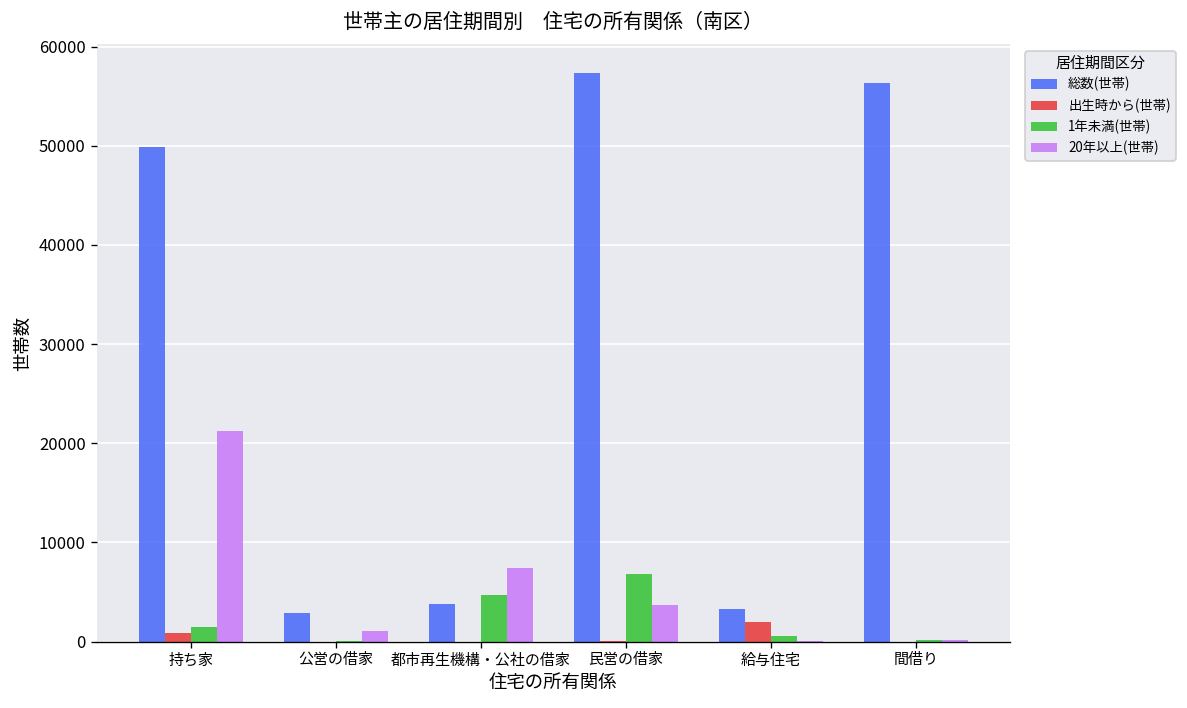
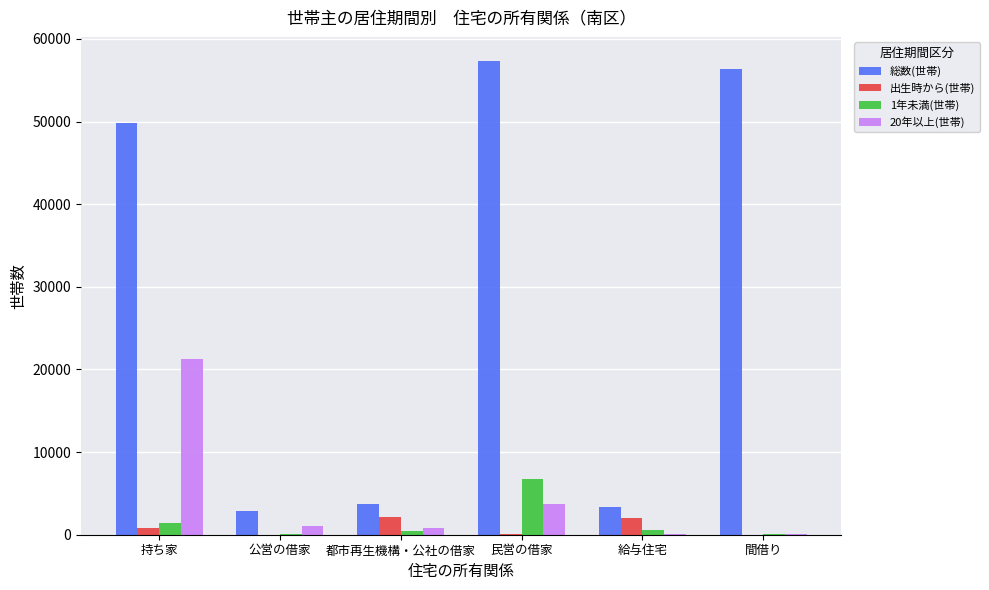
  {
    "総数(世帯)": {
      "持ち家": 50000,
      "公営の借家": 3000,
      "都市再生機構・公社の借家": 4000,
      "民営の借家": 57000,
      "給与住宅": 3000,
      "間借り": 56000
    },
    "出生時から(世帯)": {
      "持ち家": 1000,
-     "都市再生機構・公社の借家": 0,
+     "都市再生機構・公社の借家": 2000,
      "給与住宅": 2000
    },
    "1年未満(世帯)": {
      "持ち家": 1000,
-     "都市再生機構・公社の借家": 5000,
+     "都市再生機構・公社の借家": 0,
      "民営の借家": 7000,
      "給与住宅": 1000
    },
    "20年以上(世帯)": {
      "持ち家": 21000,
      "公営の借家": 1000,
-     "都市再生機構・公社の借家": 7000,
+     "都市再生機構・公社の借家": 1000,
      "民営の借家": 4000
    }
  }
